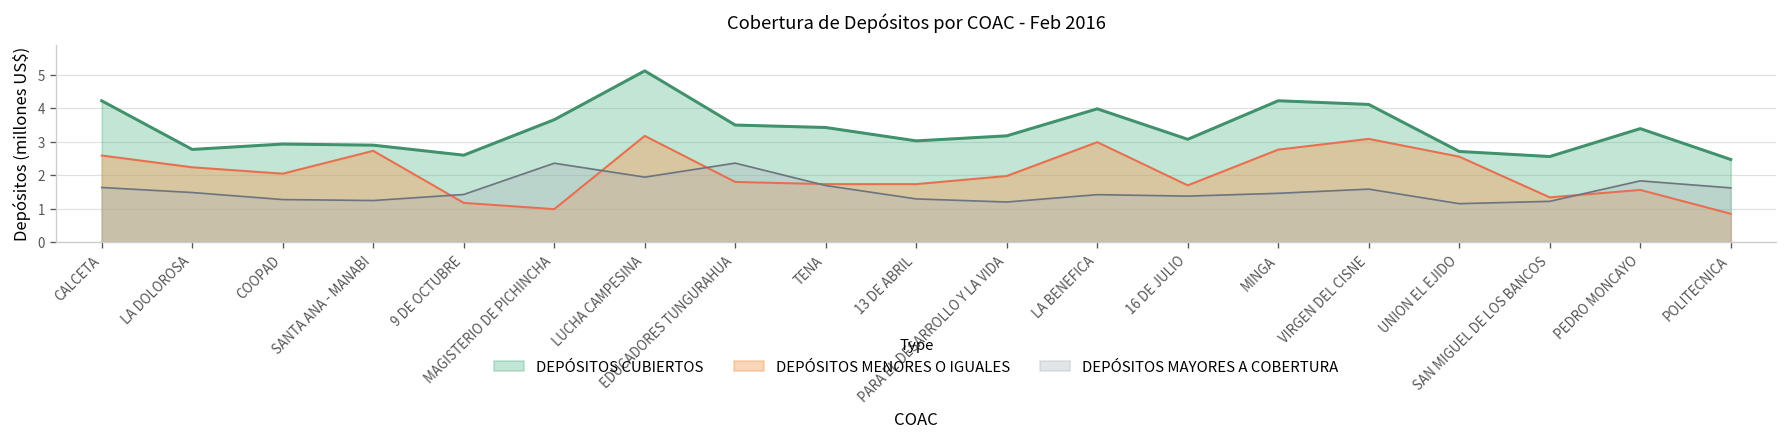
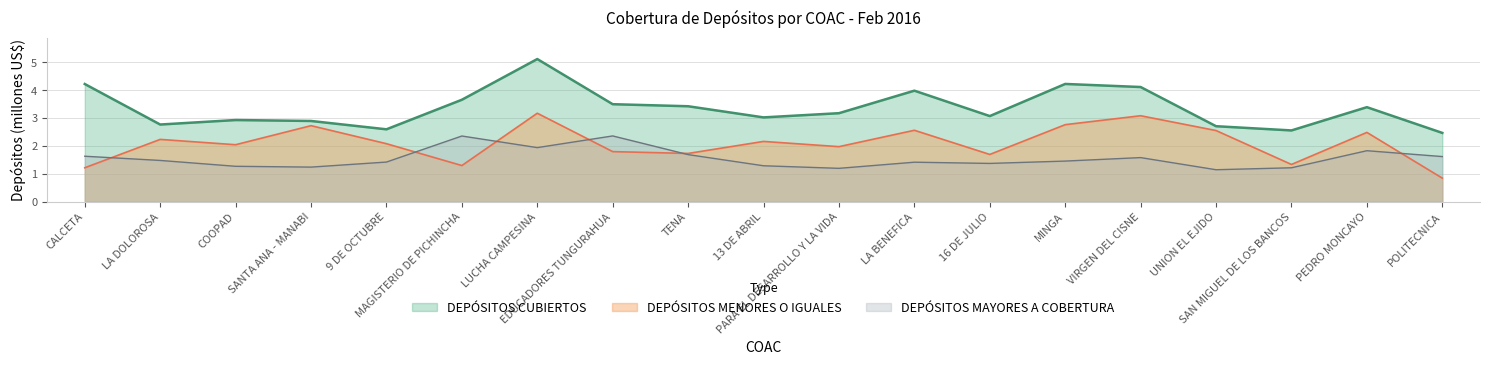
  {
    "DEPÓSITOS MENORES O IGUALES": {
-     "CALCETA": 2.6,
+     "CALCETA": 1.2,
      "LA DOLOROSA": 2.2,
      "COOPAD": 2.0,
      "SANTA ANA - MANABI": 2.7,
-     "9 DE OCTUBRE": 1.2,
-     "MAGISTERIO DE PICHINCHA": 1.0,
+     "9 DE OCTUBRE": 2.1,
+     "MAGISTERIO DE PICHINCHA": 1.3,
      "LUCHA CAMPESINA": 3.2,
      "EDUCADORES TUNGURAHUA": 1.8,
-     "13 DE ABRIL": 1.7,
+     "13 DE ABRIL": 2.2,
      "PARA EL DESARROLLO Y LA VIDA": 2.0,
-     "LA BENEFICA": 3.0,
+     "LA BENEFICA": 2.6,
      "16 DE JULIO": 1.7,
      "MINGA": 2.8,
      "VIRGEN DEL CISNE": 3.1,
      "UNION EL EJIDO": 2.6,
      "SAN MIGUEL DE LOS BANCOS": 1.3,
-     "PEDRO MONCAYO": 1.6,
+     "PEDRO MONCAYO": 2.5,
      "POLITECNICA": 0.8
    }
  }
